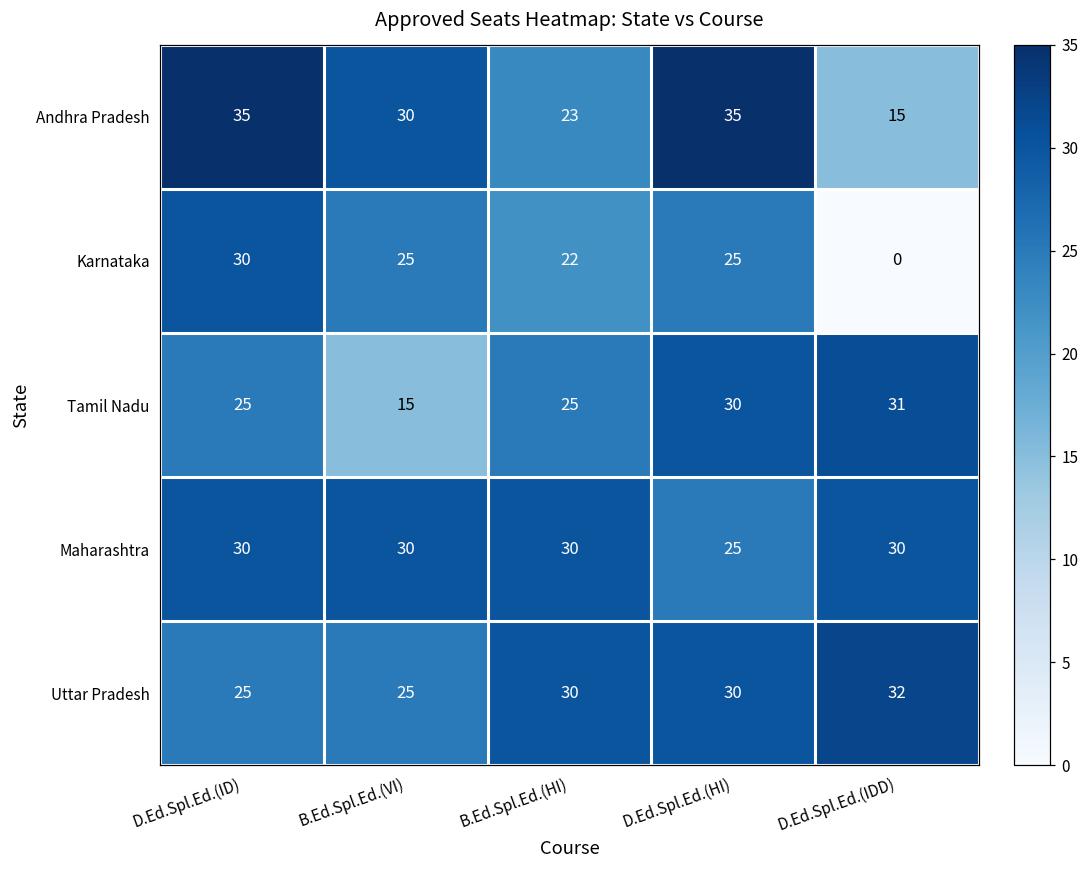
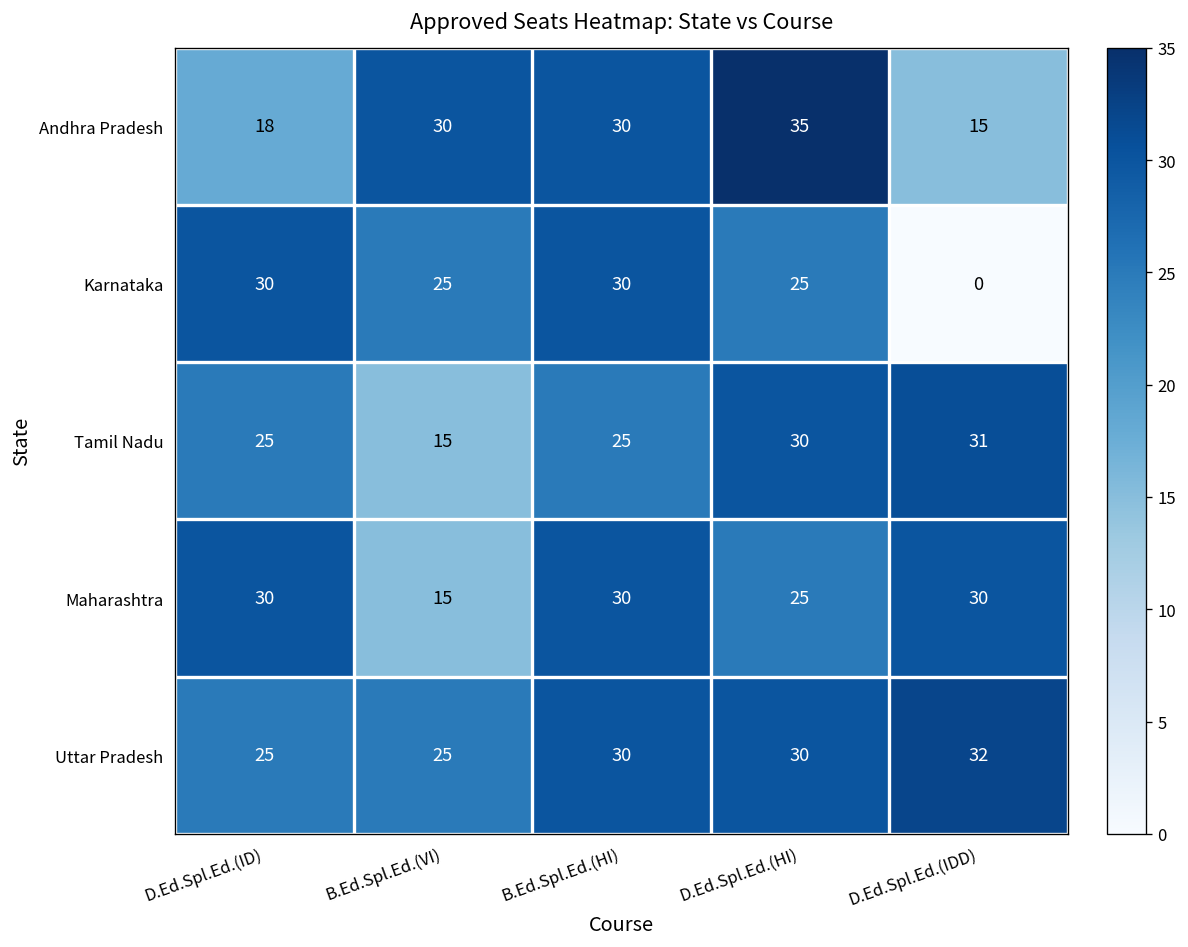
  {
    "Andhra Pradesh": {
-     "D.Ed.Spl.Ed.(ID)": 35,
+     "D.Ed.Spl.Ed.(ID)": 18,
      "B.Ed.Spl.Ed.(VI)": 30,
-     "B.Ed.Spl.Ed.(HI)": 23,
+     "B.Ed.Spl.Ed.(HI)": 30,
      "D.Ed.Spl.Ed.(HI)": 35,
      "D.Ed.Spl.Ed.(IDD)": 15
    },
    "Karnataka": {
      "D.Ed.Spl.Ed.(ID)": 30,
      "B.Ed.Spl.Ed.(VI)": 25,
-     "B.Ed.Spl.Ed.(HI)": 22,
+     "B.Ed.Spl.Ed.(HI)": 30,
      "D.Ed.Spl.Ed.(HI)": 25,
      "D.Ed.Spl.Ed.(IDD)": 0
    },
    "Tamil Nadu": {
      "D.Ed.Spl.Ed.(ID)": 25,
      "B.Ed.Spl.Ed.(VI)": 15,
      "B.Ed.Spl.Ed.(HI)": 25,
      "D.Ed.Spl.Ed.(HI)": 30,
      "D.Ed.Spl.Ed.(IDD)": 31
    },
    "Maharashtra": {
      "D.Ed.Spl.Ed.(ID)": 30,
-     "B.Ed.Spl.Ed.(VI)": 30,
+     "B.Ed.Spl.Ed.(VI)": 15,
      "B.Ed.Spl.Ed.(HI)": 30,
      "D.Ed.Spl.Ed.(HI)": 25,
      "D.Ed.Spl.Ed.(IDD)": 30
    },
    "Uttar Pradesh": {
      "D.Ed.Spl.Ed.(ID)": 25,
      "B.Ed.Spl.Ed.(VI)": 25,
      "B.Ed.Spl.Ed.(HI)": 30,
      "D.Ed.Spl.Ed.(HI)": 30,
      "D.Ed.Spl.Ed.(IDD)": 32
    }
  }
